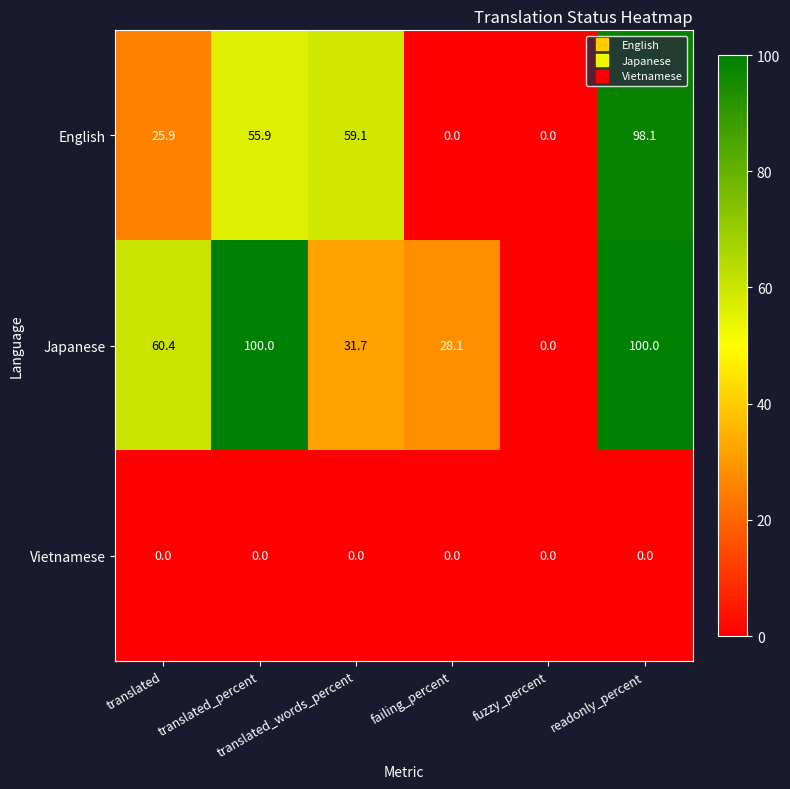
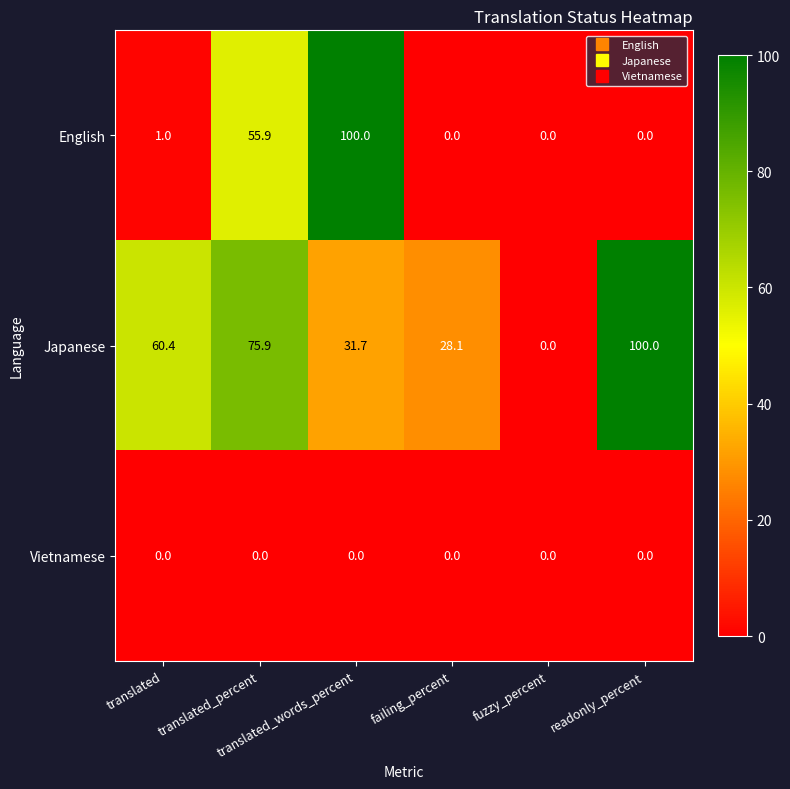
  {
    "English": {
-     "translated": 25.9,
+     "translated": 1.0,
      "translated_percent": 55.9,
-     "translated_words_percent": 59.1,
+     "translated_words_percent": 100.0,
      "failing_percent": 0.0,
      "fuzzy_percent": 0.0,
-     "readonly_percent": 98.1
+     "readonly_percent": 0.0
    },
    "Japanese": {
      "translated": 60.4,
-     "translated_percent": 100.0,
+     "translated_percent": 75.9,
      "translated_words_percent": 31.7,
      "failing_percent": 28.1,
      "fuzzy_percent": 0.0,
      "readonly_percent": 100.0
    },
    "Vietnamese": {
      "translated": 0.0,
      "translated_percent": 0.0,
      "translated_words_percent": 0.0,
      "failing_percent": 0.0,
      "fuzzy_percent": 0.0,
      "readonly_percent": 0.0
    }
  }
